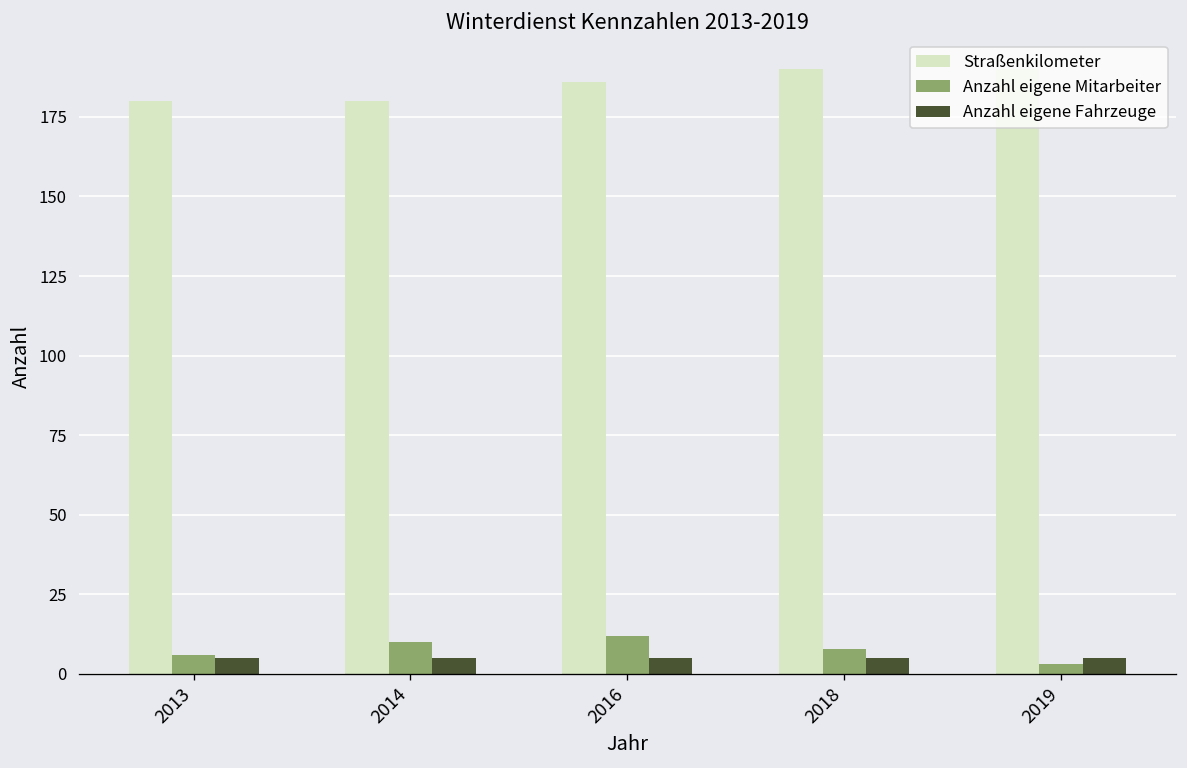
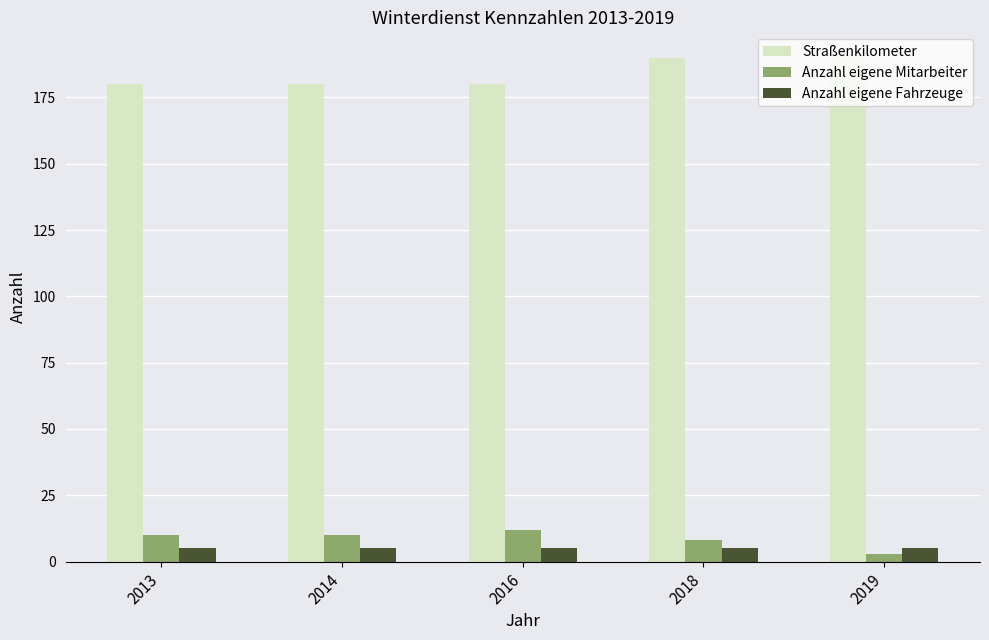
  {
    "Straßenkilometer": {
      "2013": 180,
      "2014": 180,
-     "2016": 186,
+     "2016": 180,
      "2018": 190
    },
    "Anzahl eigene Mitarbeiter": {
-     "2013": 6,
+     "2013": 10,
      "2014": 10,
      "2016": 12,
      "2018": 8,
      "2019": 3
    },
    "Anzahl eigene Fahrzeuge": {
      "2013": 5,
      "2014": 5,
      "2016": 5,
      "2018": 5,
      "2019": 5
    }
  }
